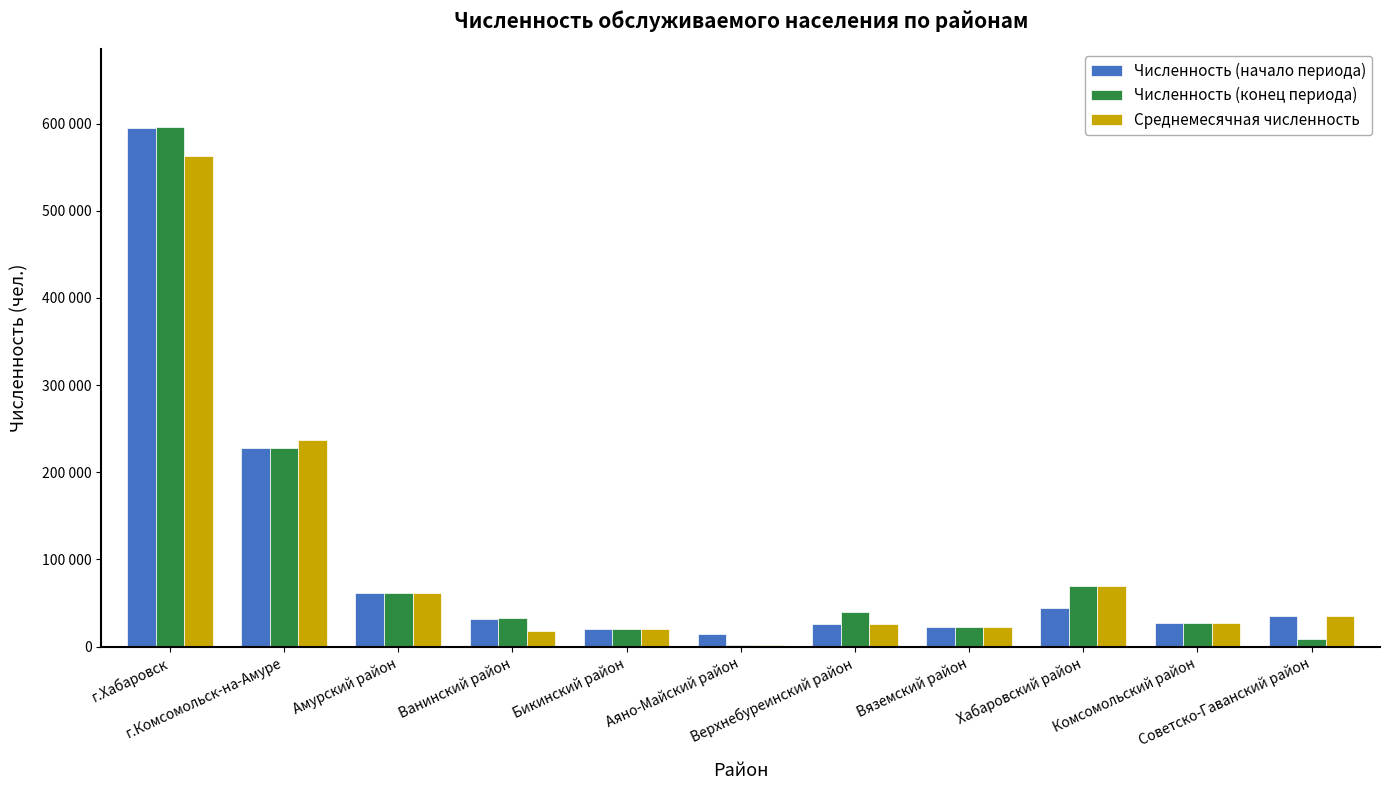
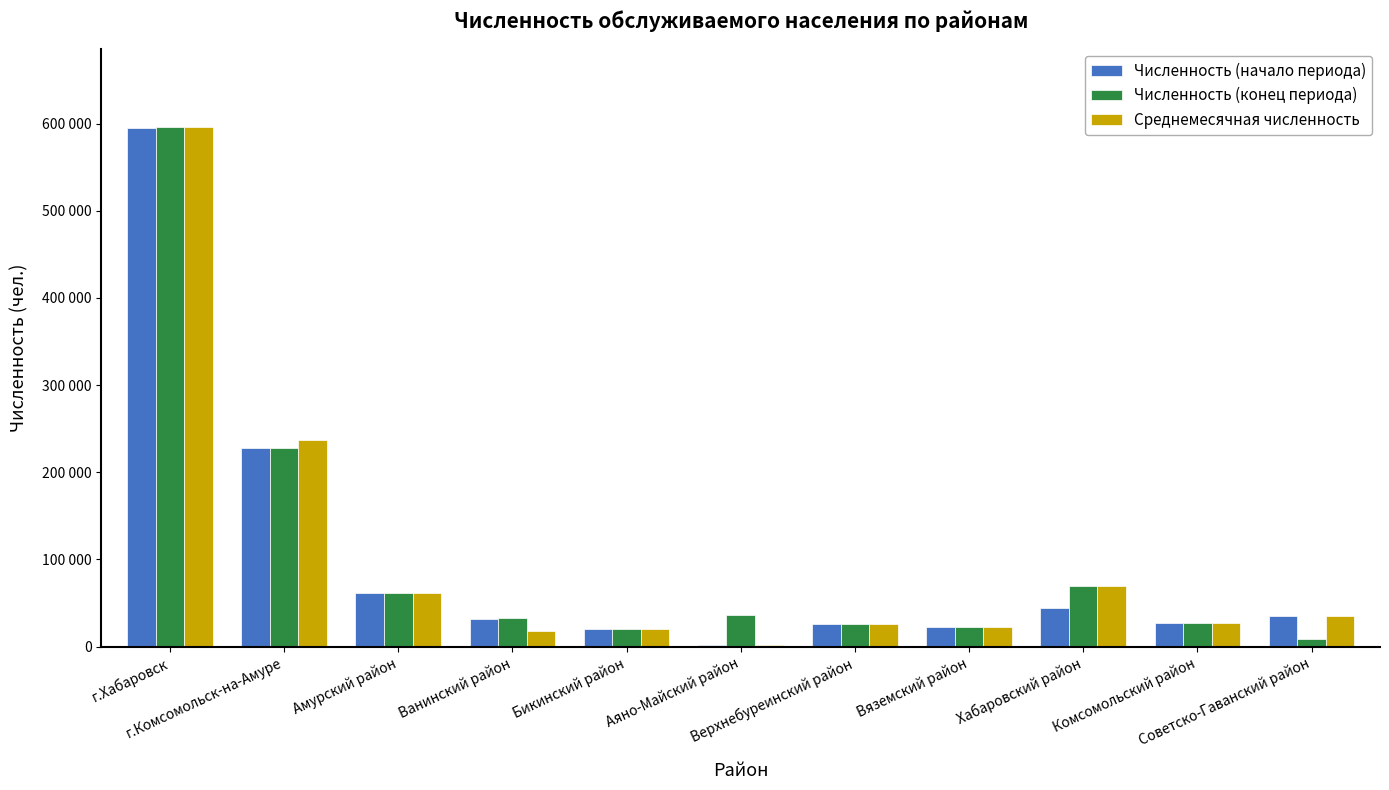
  {
    "Численность (начало периода)": {
      "г.Хабаровск": 600000,
      "г.Комсомольск-на-Амуре": 230000,
      "Амурский район": 60000,
      "Ванинский район": 30000,
      "Бикинский район": 20000,
-     "Аяно-Майский район": 10000,
+     "Аяно-Майский район": 0,
      "Верхнебуреинский район": 30000,
      "Вяземский район": 20000,
      "Хабаровский район": 40000,
      "Комсомольский район": 30000,
      "Советско-Гаванский район": 40000
    },
    "Численность (конец периода)": {
      "г.Хабаровск": 600000,
      "г.Комсомольск-на-Амуре": 230000,
      "Амурский район": 60000,
      "Ванинский район": 30000,
      "Бикинский район": 20000,
-     "Аяно-Майский район": 0,
-     "Верхнебуреинский район": 40000,
+     "Аяно-Майский район": 40000,
+     "Верхнебуреинский район": 30000,
      "Вяземский район": 20000,
      "Хабаровский район": 70000,
      "Комсомольский район": 30000,
      "Советско-Гаванский район": 10000
    },
    "Среднемесячная численность": {
-     "г.Хабаровск": 560000,
+     "г.Хабаровск": 600000,
      "г.Комсомольск-на-Амуре": 240000,
      "Амурский район": 60000,
      "Ванинский район": 20000,
      "Бикинский район": 20000,
      "Верхнебуреинский район": 30000,
      "Вяземский район": 20000,
      "Хабаровский район": 70000,
      "Комсомольский район": 30000,
      "Советско-Гаванский район": 40000
    }
  }
